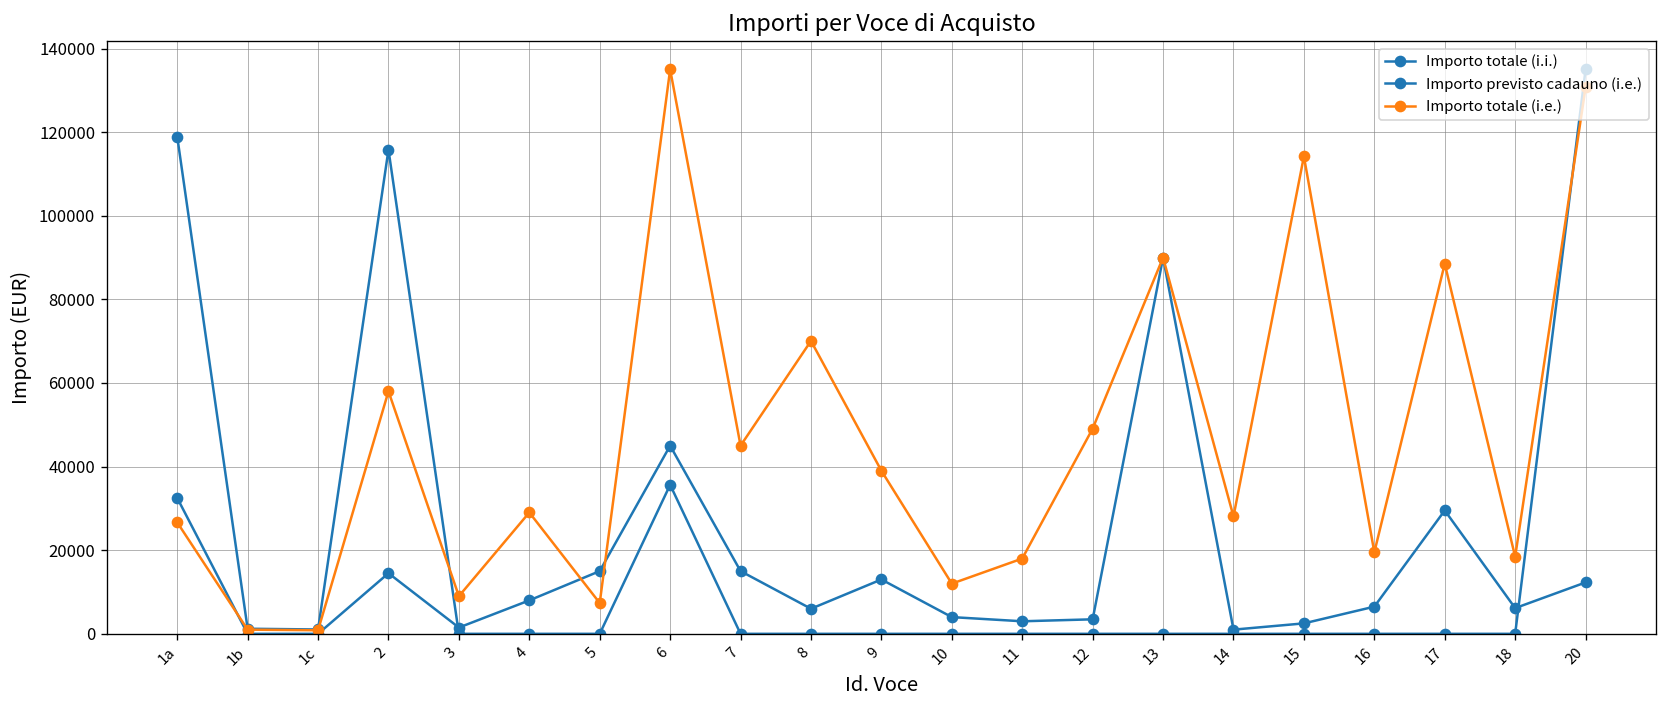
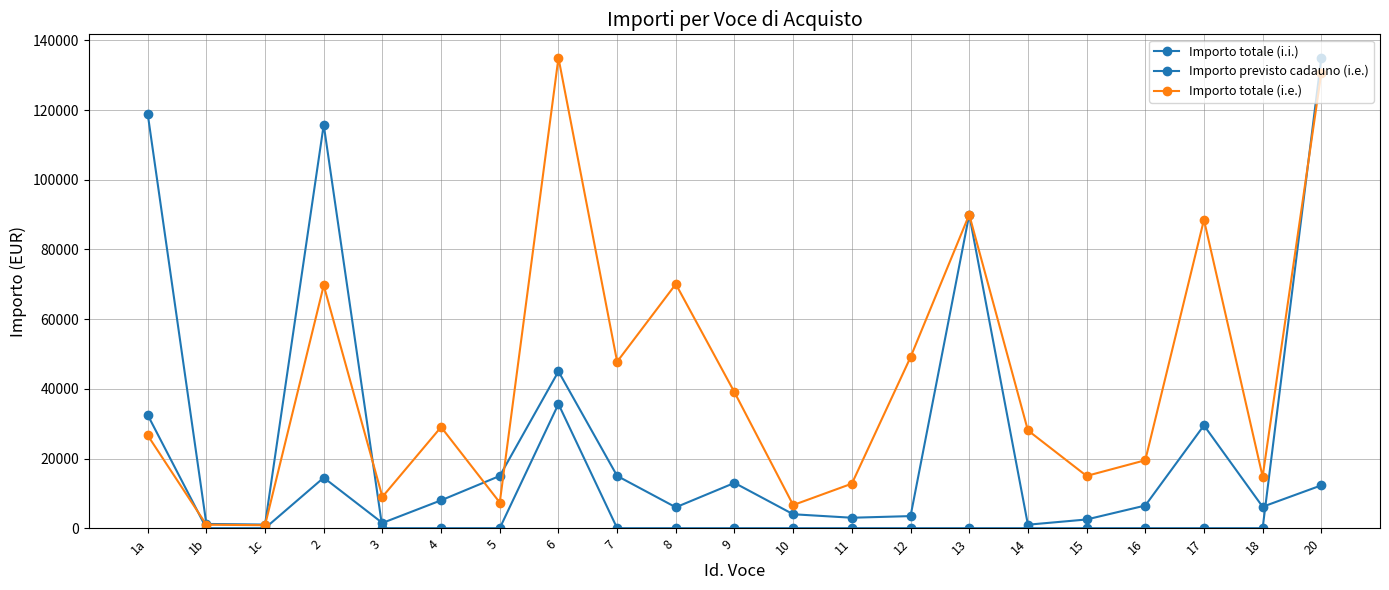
  {
    "Importo totale (i.e.)": {
      "1a": 27000,
-     "2": 58000,
+     "2": 70000,
      "3": 9000,
      "4": 29000,
      "5": 7000,
      "6": 135000,
-     "7": 45000,
+     "7": 48000,
      "8": 70000,
      "9": 39000,
-     "10": 12000,
-     "11": 18000,
+     "10": 7000,
+     "11": 13000,
      "12": 49000,
      "14": 28000,
-     "15": 114000,
+     "15": 15000,
      "16": 20000,
      "17": 89000,
-     "18": 18000
+     "18": 15000
    }
  }
